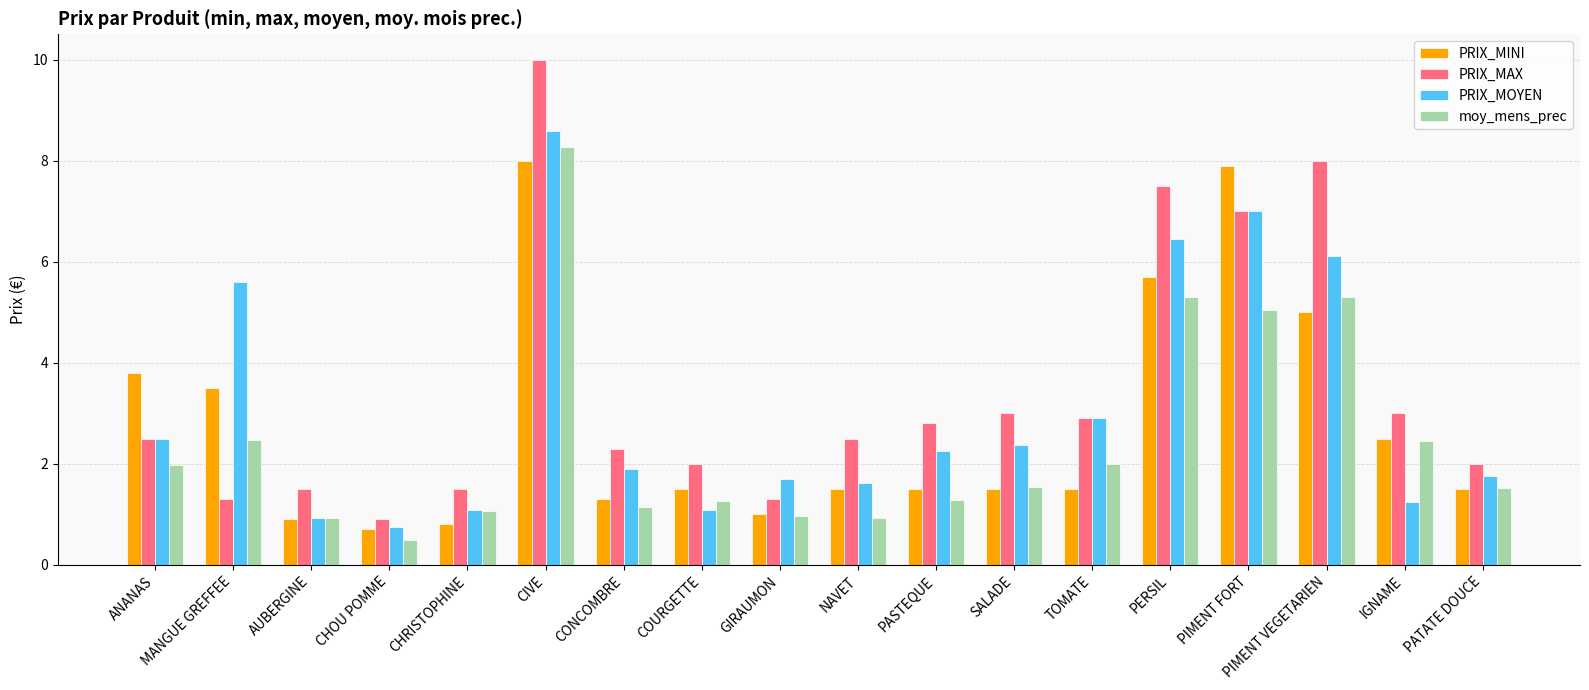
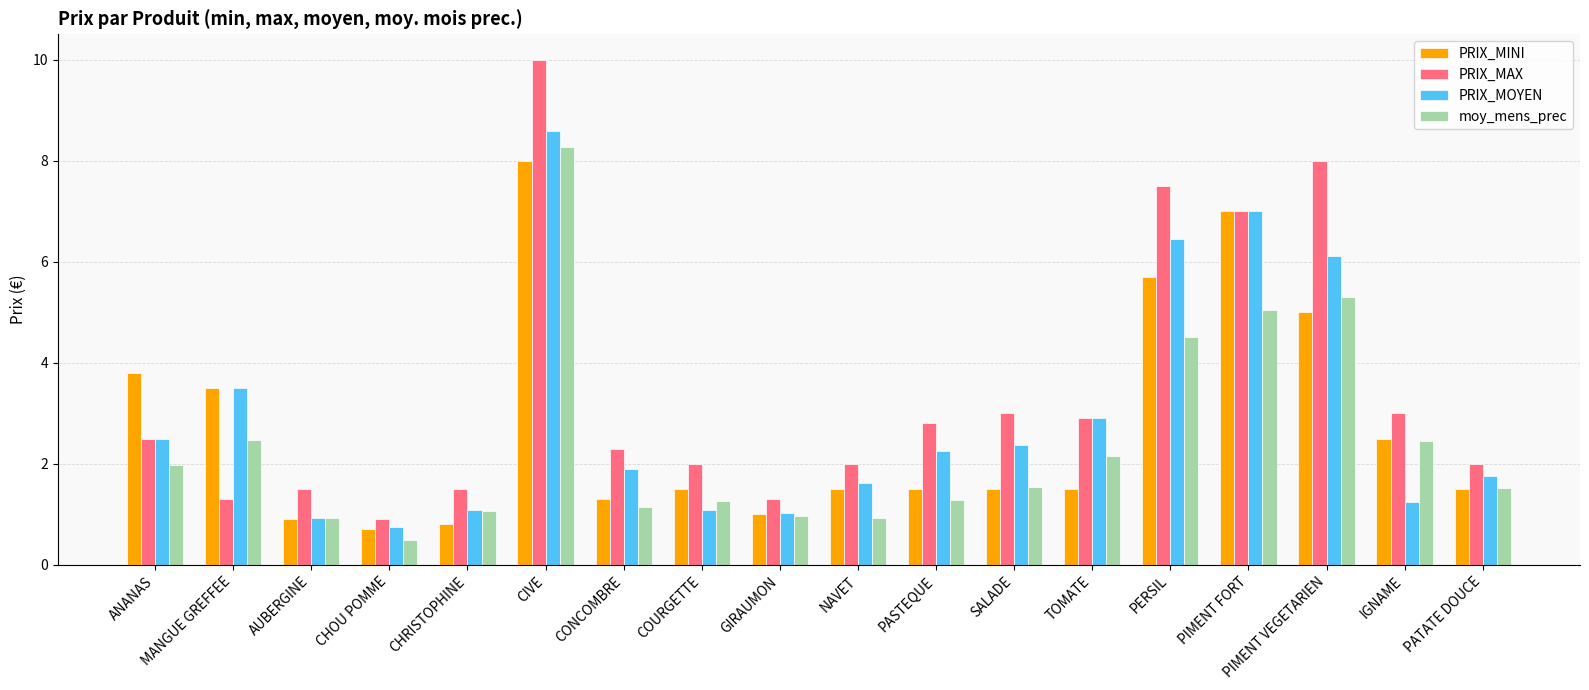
  {
    "PRIX_MINI": {
      "ANANAS": 3.8,
      "MANGUE GREFFEE": 3.5,
      "AUBERGINE": 0.9,
      "CHOU POMME": 0.7,
      "CHRISTOPHINE": 0.8,
      "CIVE": 8.0,
      "CONCOMBRE": 1.3,
      "COURGETTE": 1.5,
      "GIRAUMON": 1.0,
      "NAVET": 1.5,
      "PASTEQUE": 1.5,
      "SALADE": 1.5,
      "TOMATE": 1.5,
      "PERSIL": 5.7,
-     "PIMENT FORT": 7.9,
+     "PIMENT FORT": 7.0,
      "PIMENT VEGETARIEN": 5.0,
      "IGNAME": 2.5,
      "PATATE DOUCE": 1.5
    },
    "PRIX_MAX": {
      "ANANAS": 2.5,
      "MANGUE GREFFEE": 1.3,
      "AUBERGINE": 1.5,
      "CHOU POMME": 0.9,
      "CHRISTOPHINE": 1.5,
      "CIVE": 10.0,
      "CONCOMBRE": 2.3,
      "COURGETTE": 2.0,
      "GIRAUMON": 1.3,
-     "NAVET": 2.5,
+     "NAVET": 2.0,
      "PASTEQUE": 2.8,
      "SALADE": 3.0,
      "TOMATE": 2.9,
      "PERSIL": 7.5,
      "PIMENT FORT": 7.0,
      "PIMENT VEGETARIEN": 8.0,
      "IGNAME": 3.0,
      "PATATE DOUCE": 2.0
    },
    "PRIX_MOYEN": {
      "ANANAS": 2.5,
-     "MANGUE GREFFEE": 5.6,
+     "MANGUE GREFFEE": 3.5,
      "AUBERGINE": 0.9,
      "CHOU POMME": 0.8,
      "CHRISTOPHINE": 1.1,
      "CIVE": 8.6,
      "CONCOMBRE": 1.9,
      "COURGETTE": 1.1,
-     "GIRAUMON": 1.7,
+     "GIRAUMON": 1.0,
      "NAVET": 1.6,
      "PASTEQUE": 2.3,
      "SALADE": 2.4,
      "TOMATE": 2.9,
      "PERSIL": 6.5,
      "PIMENT FORT": 7.0,
      "PIMENT VEGETARIEN": 6.1,
      "IGNAME": 1.3,
      "PATATE DOUCE": 1.8
    },
    "moy_mens_prec": {
      "ANANAS": 2.0,
      "MANGUE GREFFEE": 2.5,
      "AUBERGINE": 0.9,
      "CHOU POMME": 0.5,
      "CHRISTOPHINE": 1.1,
      "CIVE": 8.3,
      "CONCOMBRE": 1.2,
      "COURGETTE": 1.3,
      "GIRAUMON": 1.0,
      "NAVET": 0.9,
      "PASTEQUE": 1.3,
      "SALADE": 1.5,
-     "TOMATE": 2.0,
-     "PERSIL": 5.3,
+     "TOMATE": 2.2,
+     "PERSIL": 4.5,
      "PIMENT FORT": 5.1,
      "PIMENT VEGETARIEN": 5.3,
      "IGNAME": 2.5,
      "PATATE DOUCE": 1.5
    }
  }
